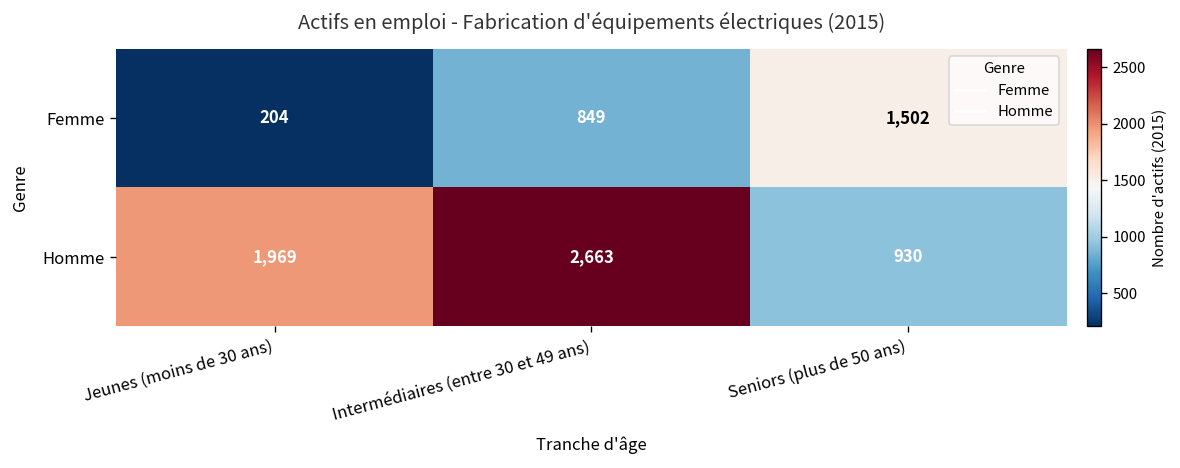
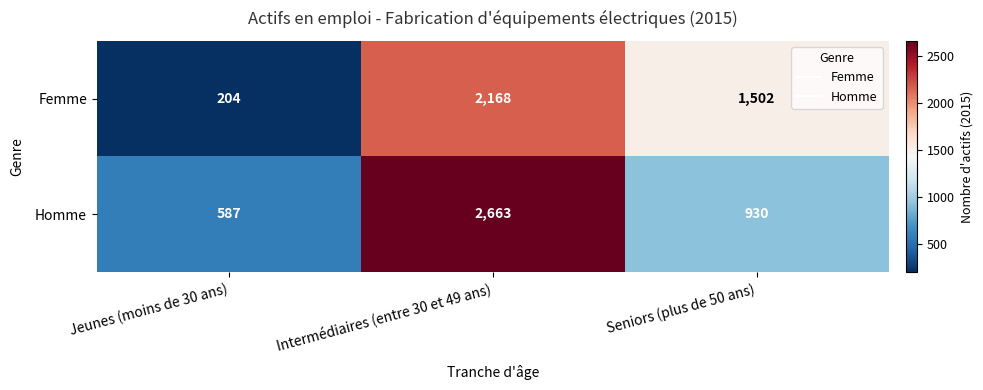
  {
    "Femme": {
      "Jeunes (moins de 30 ans)": "204",
-     "Intermédiaires (entre 30 et 49 ans)": "849",
+     "Intermédiaires (entre 30 et 49 ans)": "2,168",
      "Seniors (plus de 50 ans)": "1,502"
    },
    "Homme": {
-     "Jeunes (moins de 30 ans)": "1,969",
+     "Jeunes (moins de 30 ans)": "587",
      "Intermédiaires (entre 30 et 49 ans)": "2,663",
      "Seniors (plus de 50 ans)": "930"
    }
  }
